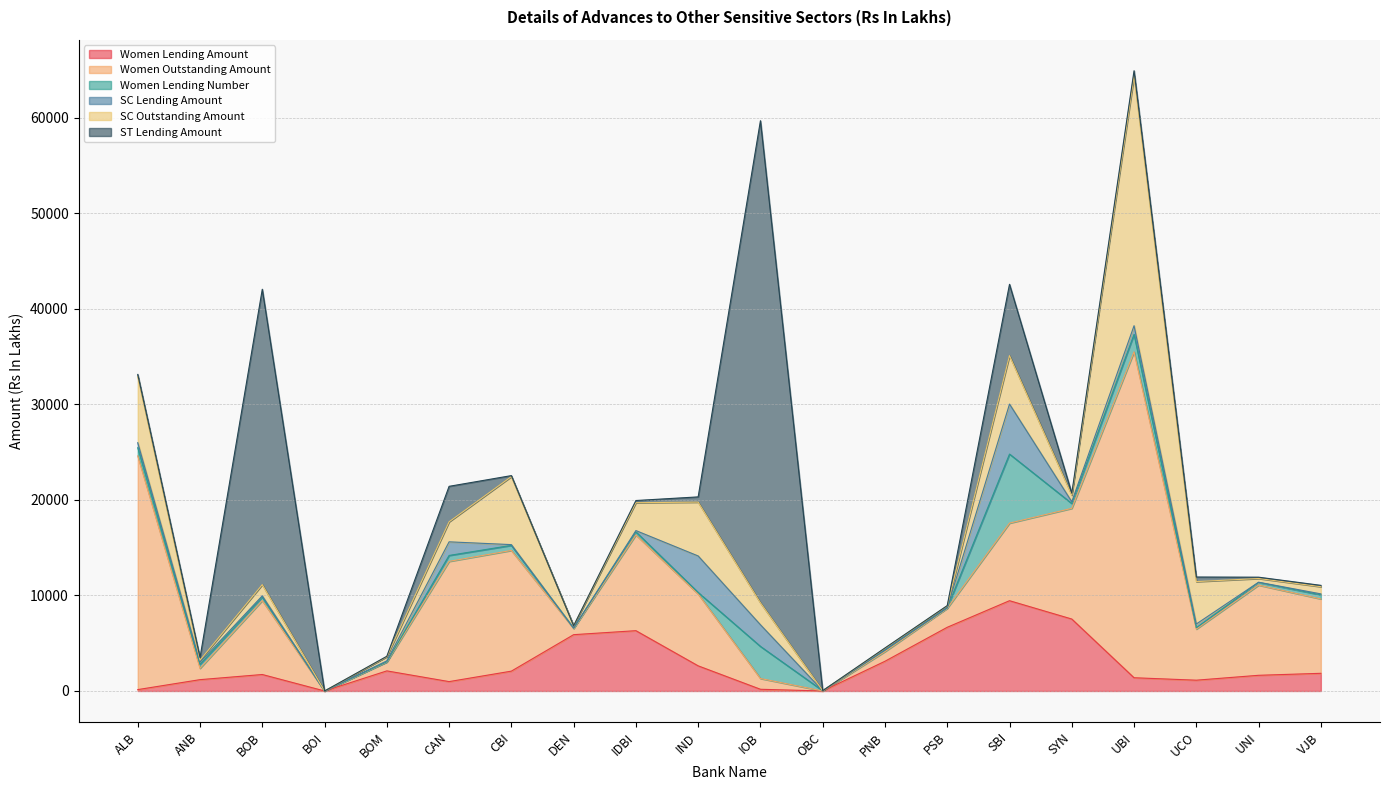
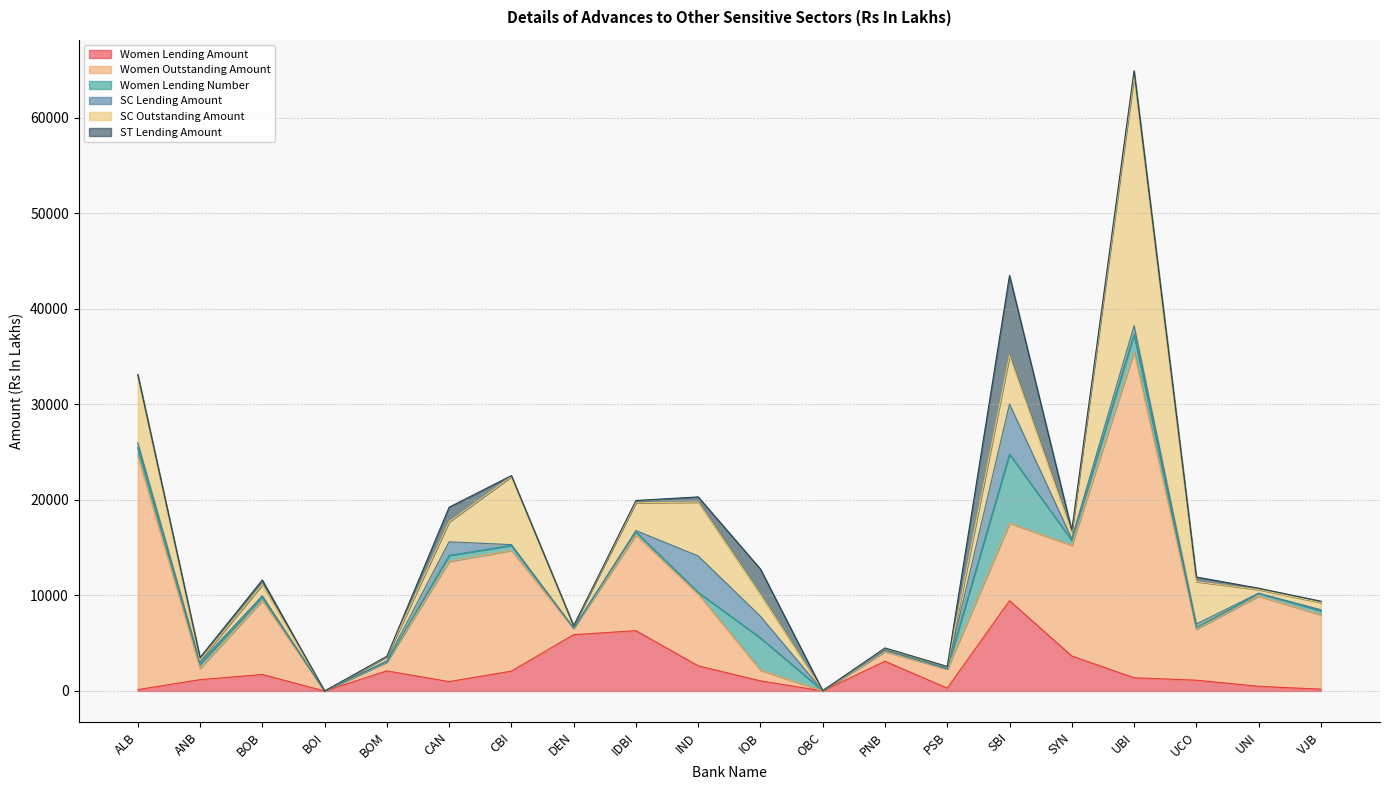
  {
    "Women Lending Amount": {
      "ALB": 0,
      "ANB": 1000,
      "BOB": 2000,
      "BOM": 2000,
      "CAN": 1000,
      "CBI": 2000,
      "DEN": 6000,
      "IDBI": 6000,
      "IND": 3000,
-     "IOB": 0,
+     "IOB": 1000,
      "PNB": 3000,
-     "PSB": 7000,
+     "PSB": 0,
      "SBI": 9000,
-     "SYN": 8000,
+     "SYN": 4000,
      "UBI": 1000,
      "UCO": 1000,
-     "UNI": 2000,
-     "VJB": 2000
+     "UNI": 0,
+     "VJB": 0
    },
    "ST Lending Amount": {
      "ANB": 0,
-     "BOB": 31000,
-     "CAN": 4000,
+     "BOB": 0,
+     "CAN": 2000,
      "IND": 1000,
-     "IOB": 50000,
-     "SBI": 7000,
+     "IOB": 3000,
+     "SBI": 8000,
      "UBI": 1000,
      "UCO": 0
    }
  }
